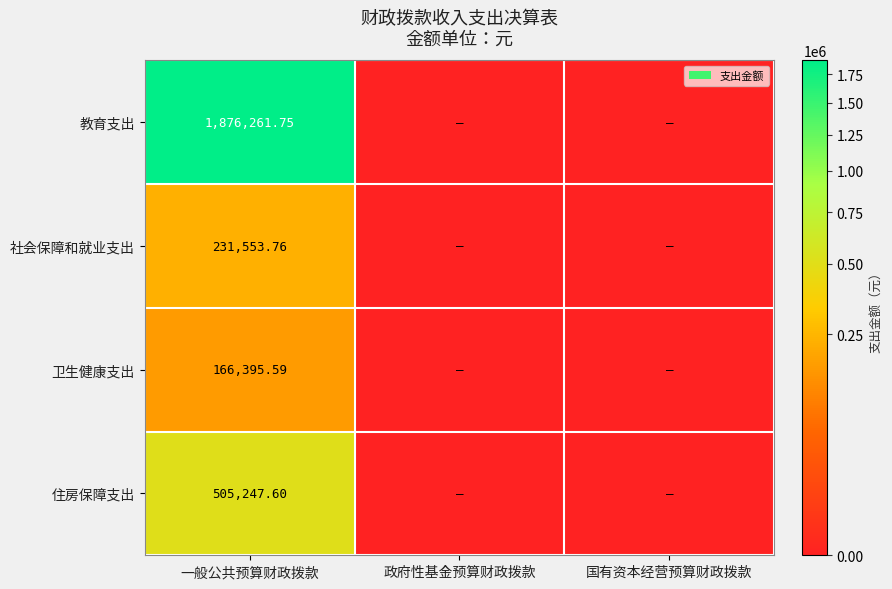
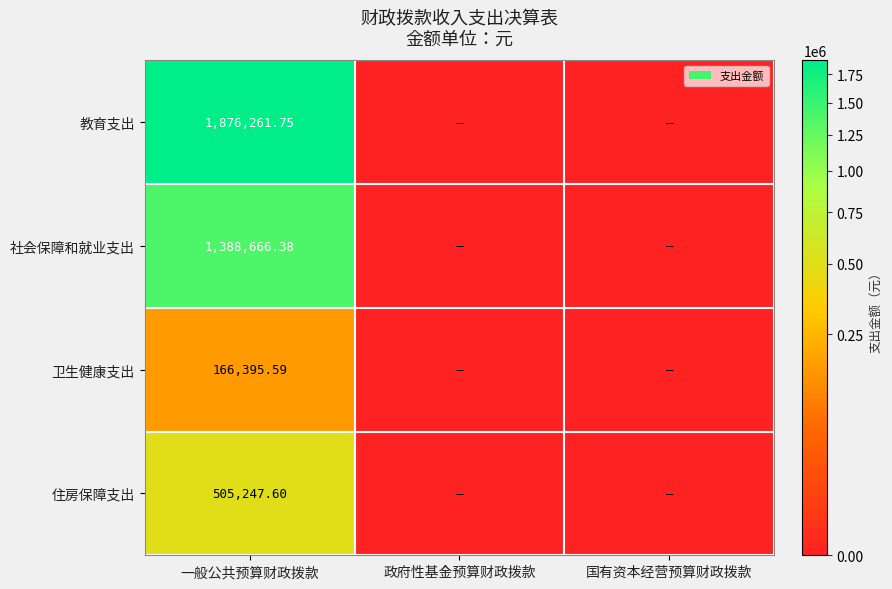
  {
    "教育支出": {
      "一般公共预算财政拨款": "1,876,261.75"
    },
    "社会保障和就业支出": {
-     "一般公共预算财政拨款": "231,553.76"
+     "一般公共预算财政拨款": "1,388,666.38"
    },
    "卫生健康支出": {
      "一般公共预算财政拨款": "166,395.59"
    },
    "住房保障支出": {
      "一般公共预算财政拨款": "505,247.60"
    }
  }
